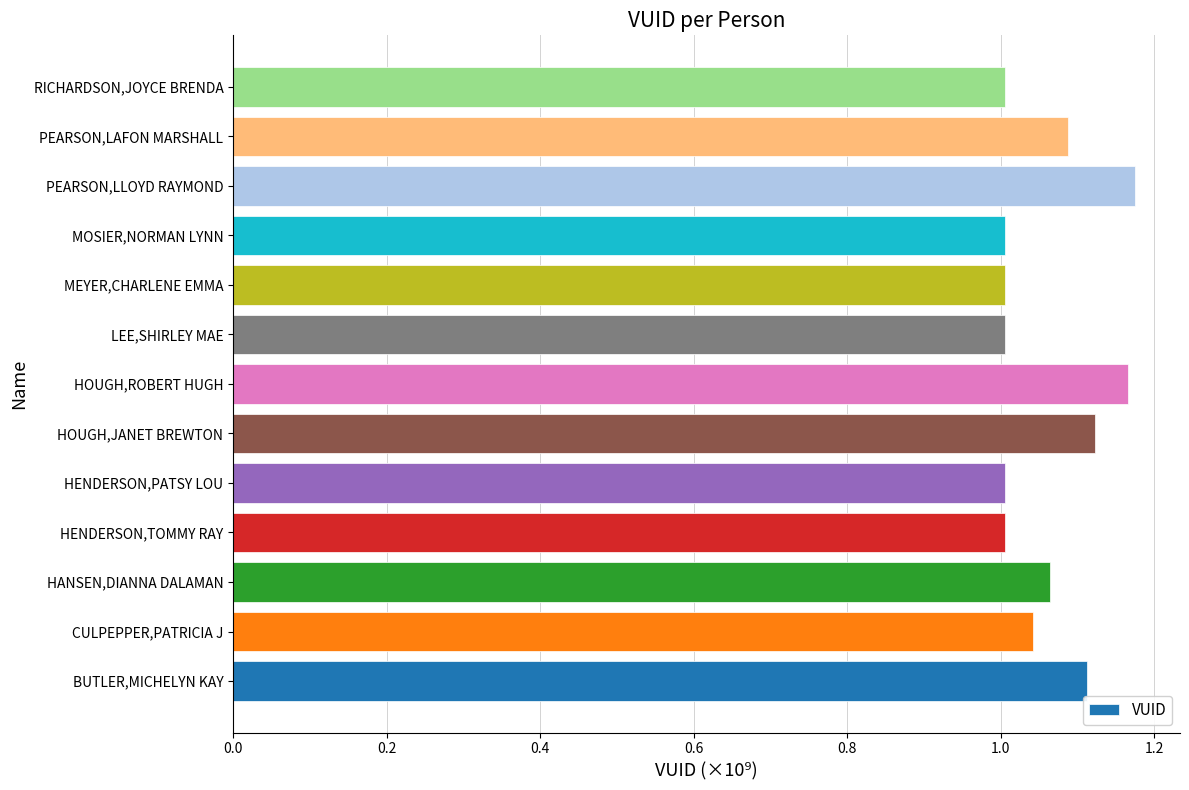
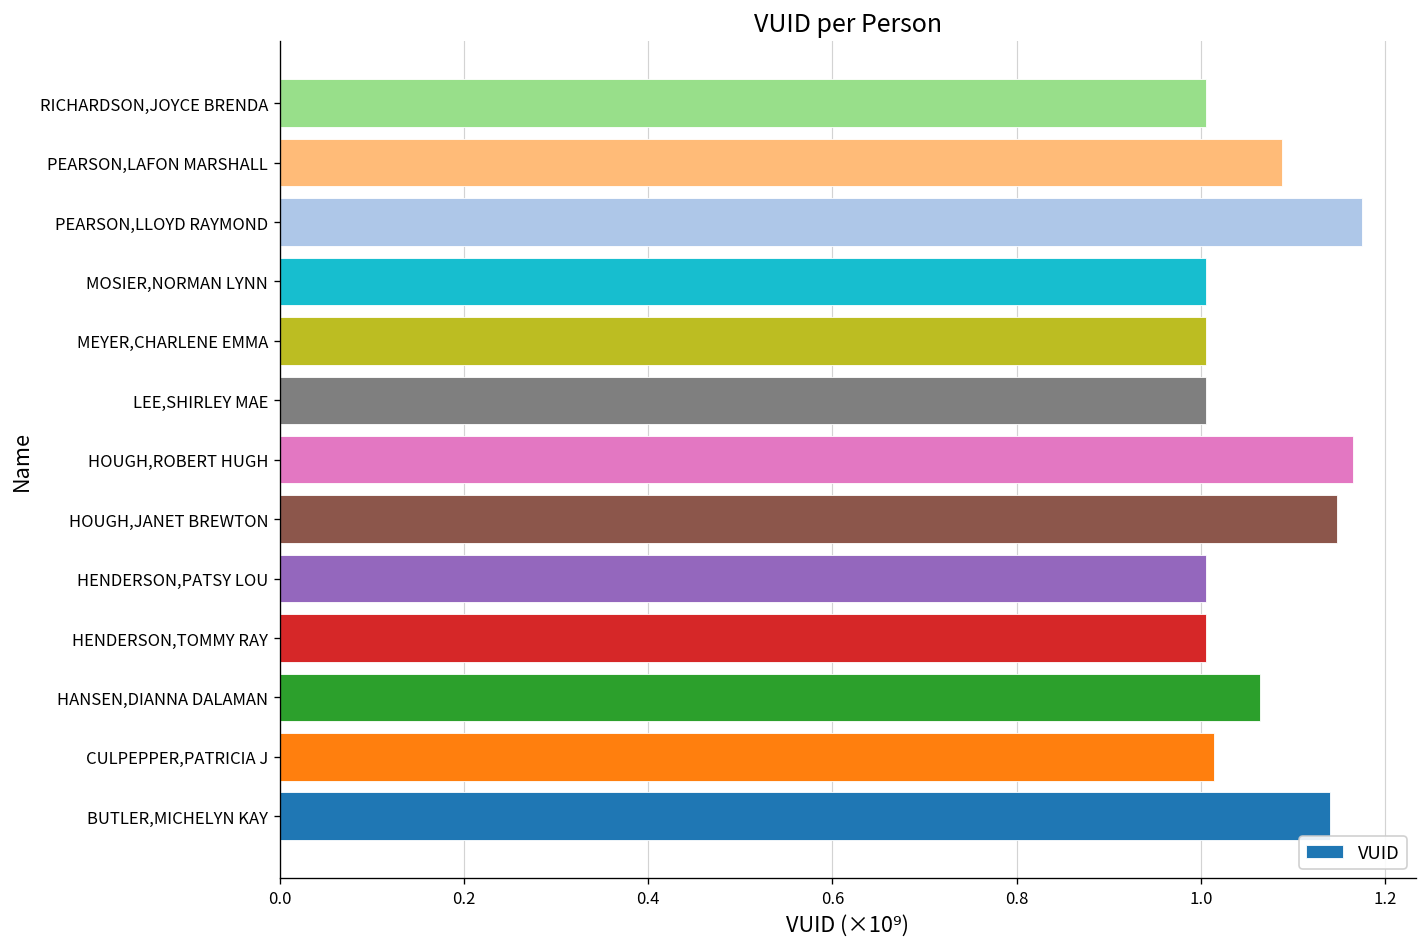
  {
    "RICHARDSON,JOYCE BRENDA": 1.01,
    "PEARSON,LAFON MARSHALL": 1.09,
    "PEARSON,LLOYD RAYMOND": 1.17,
    "MOSIER,NORMAN LYNN": 1.01,
    "MEYER,CHARLENE EMMA": 1.01,
    "LEE,SHIRLEY MAE": 1.01,
    "HOUGH,ROBERT HUGH": 1.17,
-   "HOUGH,JANET BREWTON": 1.12,
+   "HOUGH,JANET BREWTON": 1.15,
    "HENDERSON,PATSY LOU": 1.01,
    "HENDERSON,TOMMY RAY": 1.01,
    "HANSEN,DIANNA DALAMAN": 1.06,
-   "CULPEPPER,PATRICIA J": 1.04,
-   "BUTLER,MICHELYN KAY": 1.11
+   "CULPEPPER,PATRICIA J": 1.01,
+   "BUTLER,MICHELYN KAY": 1.14
  }
